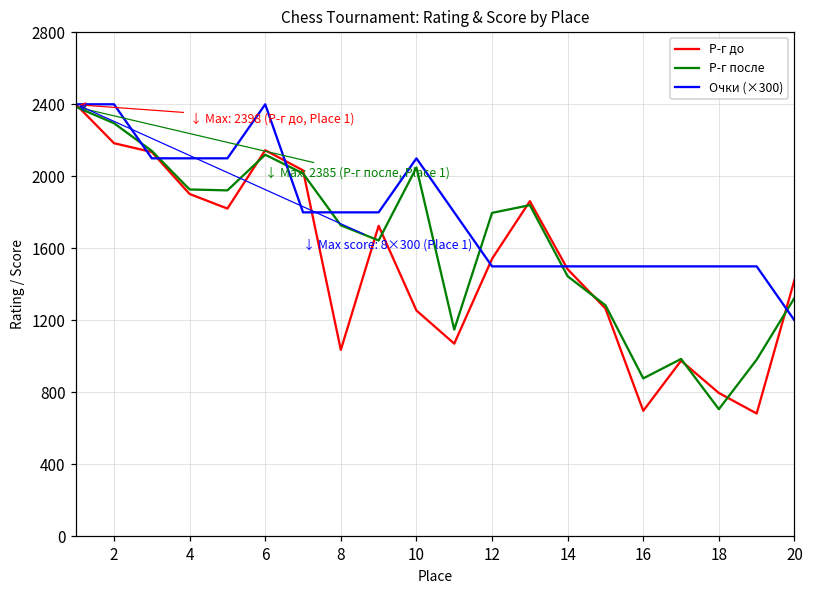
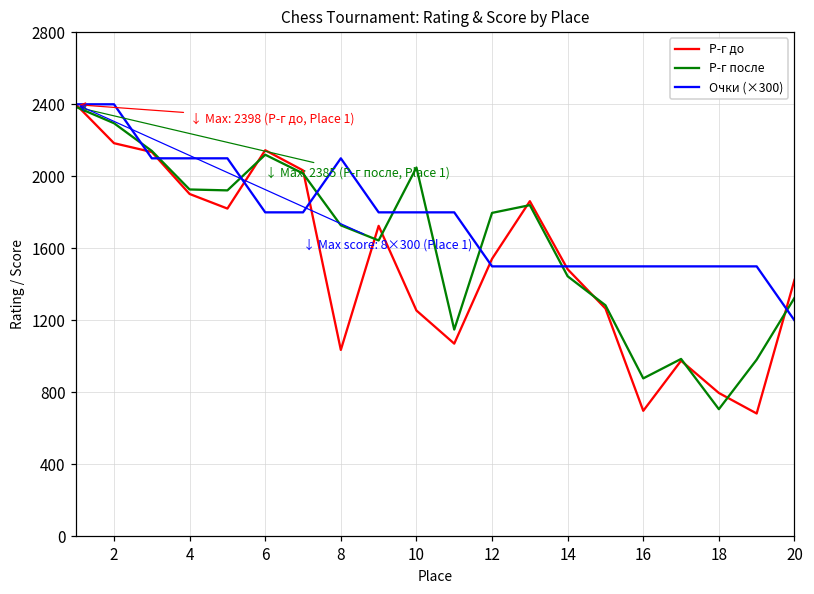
  {
    "Р-г до": {
      "8": 1040,
      "10": 1260,
      "12": 1540,
      "14": 1480,
      "16": 700,
      "18": 800,
      "20": 1430
    },
    "Р-г после": {
      "12": 1800,
      "14": 1450,
      "16": 880,
      "18": 710,
      "20": 1330
    },
    "Очки (×300)": {
-     "6": 2400,
-     "8": 1800,
-     "10": 2100,
+     "6": 1800,
+     "8": 2100,
+     "10": 1800,
      "12": 1500,
      "14": 1500,
      "16": 1500,
      "18": 1500,
      "20": 1200
    }
  }
